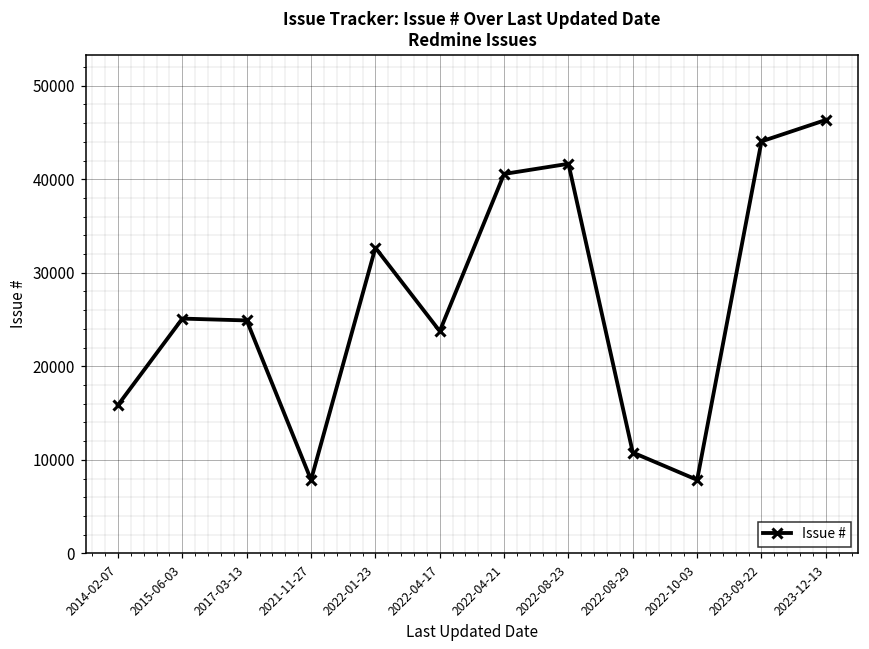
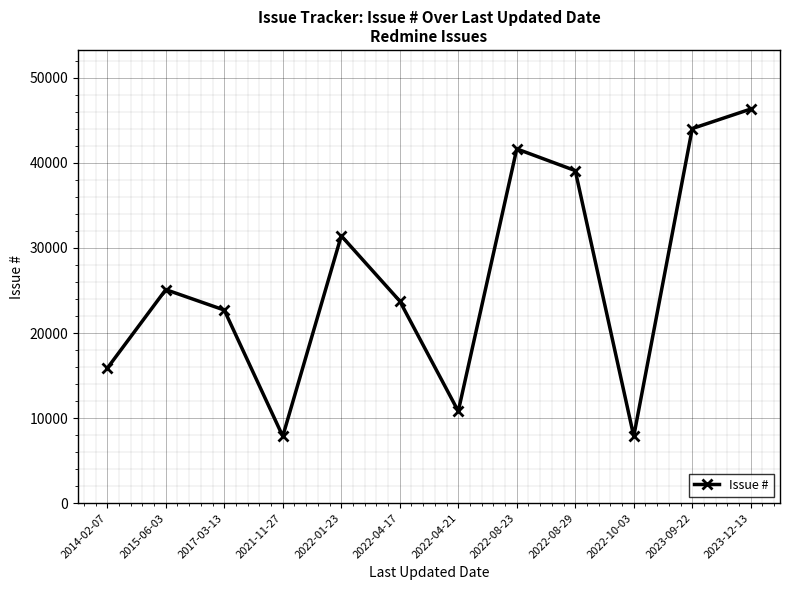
  {
    "2014-02-07": 16000,
    "2015-06-03": 25000,
-   "2017-03-13": 25000,
+   "2017-03-13": 23000,
    "2021-11-27": 8000,
-   "2022-01-23": 33000,
+   "2022-01-23": 31000,
    "2022-04-17": 24000,
-   "2022-04-21": 41000,
+   "2022-04-21": 11000,
    "2022-08-23": 42000,
-   "2022-08-29": 11000,
+   "2022-08-29": 39000,
    "2022-10-03": 8000,
    "2023-09-22": 44000,
    "2023-12-13": 46000
  }
